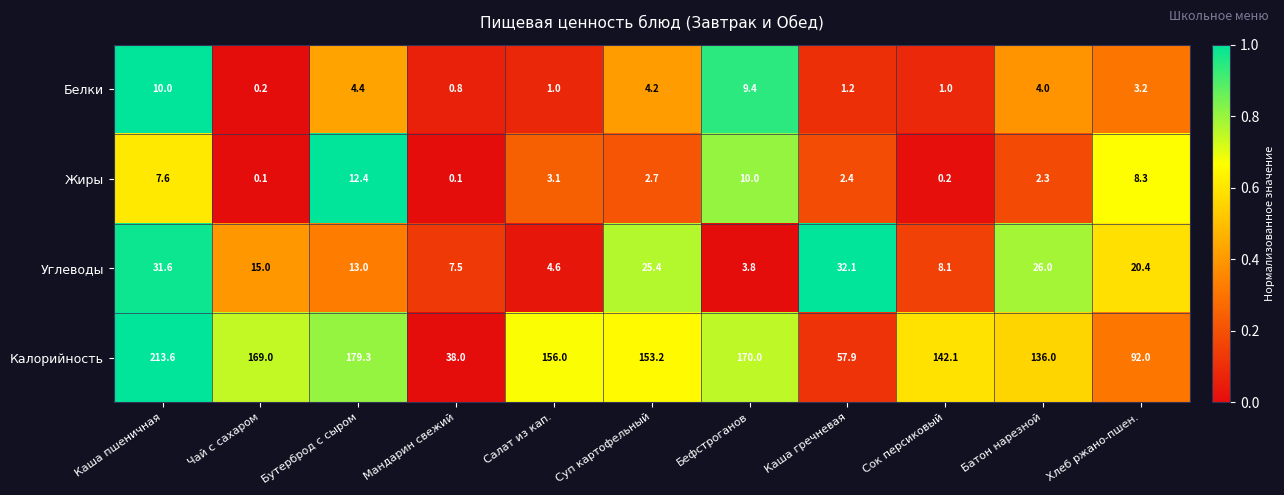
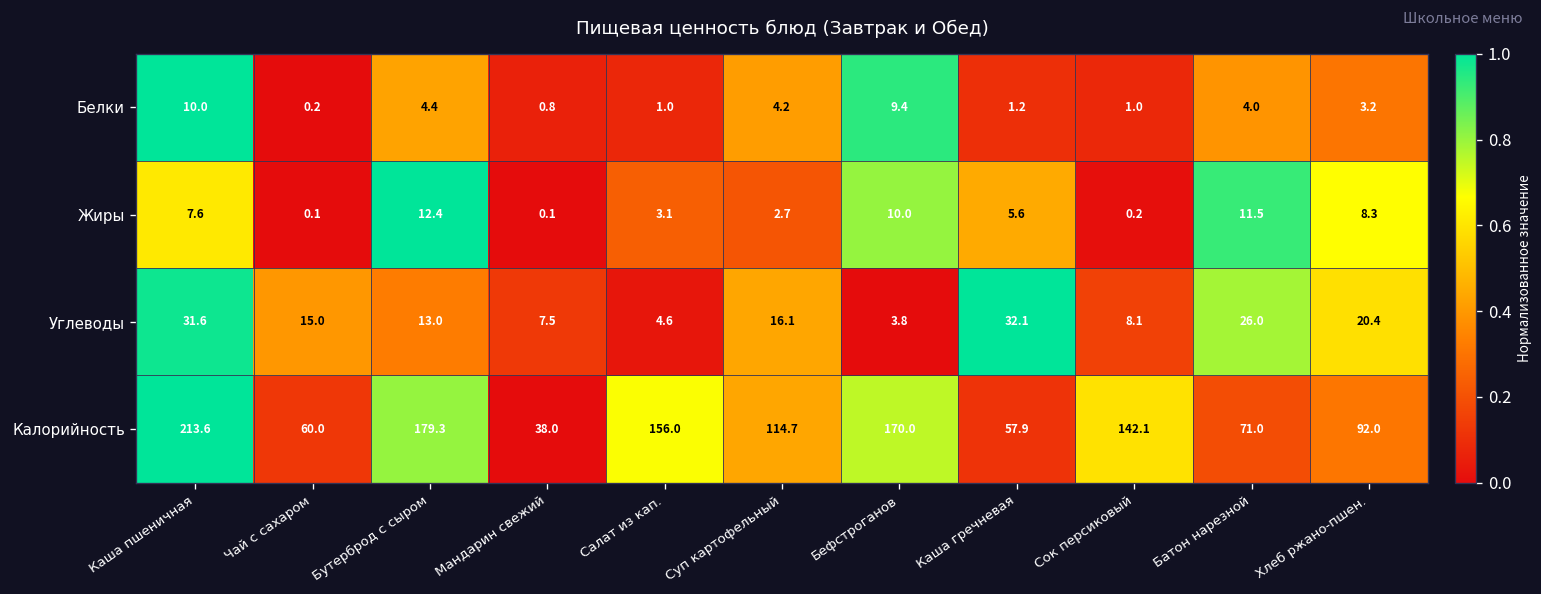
  {
    "Белки": {
      "Каша пшеничная": 10.0,
      "Чай с сахаром": 0.2,
      "Бутерброд с сыром": 4.4,
      "Мандарин свежий": 0.8,
      "Салат из кап.": 1.0,
      "Суп картофельный": 4.2,
      "Бефстроганов": 9.4,
      "Каша гречневая": 1.2,
      "Сок персиковый": 1.0,
      "Батон нарезной": 4.0,
      "Хлеб ржано-пшен.": 3.2
    },
    "Жиры": {
      "Каша пшеничная": 7.6,
      "Чай с сахаром": 0.1,
      "Бутерброд с сыром": 12.4,
      "Мандарин свежий": 0.1,
      "Салат из кап.": 3.1,
      "Суп картофельный": 2.7,
      "Бефстроганов": 10.0,
-     "Каша гречневая": 2.4,
+     "Каша гречневая": 5.6,
      "Сок персиковый": 0.2,
-     "Батон нарезной": 2.3,
+     "Батон нарезной": 11.5,
      "Хлеб ржано-пшен.": 8.3
    },
    "Углеводы": {
      "Каша пшеничная": 31.6,
      "Чай с сахаром": 15.0,
      "Бутерброд с сыром": 13.0,
      "Мандарин свежий": 7.5,
      "Салат из кап.": 4.6,
-     "Суп картофельный": 25.4,
+     "Суп картофельный": 16.1,
      "Бефстроганов": 3.8,
      "Каша гречневая": 32.1,
      "Сок персиковый": 8.1,
      "Батон нарезной": 26.0,
      "Хлеб ржано-пшен.": 20.4
    },
    "Калорийность": {
      "Каша пшеничная": 213.6,
-     "Чай с сахаром": 169.0,
+     "Чай с сахаром": 60.0,
      "Бутерброд с сыром": 179.3,
      "Мандарин свежий": 38.0,
      "Салат из кап.": 156.0,
-     "Суп картофельный": 153.2,
+     "Суп картофельный": 114.7,
      "Бефстроганов": 170.0,
      "Каша гречневая": 57.9,
      "Сок персиковый": 142.1,
-     "Батон нарезной": 136.0,
+     "Батон нарезной": 71.0,
      "Хлеб ржано-пшен.": 92.0
    }
  }
